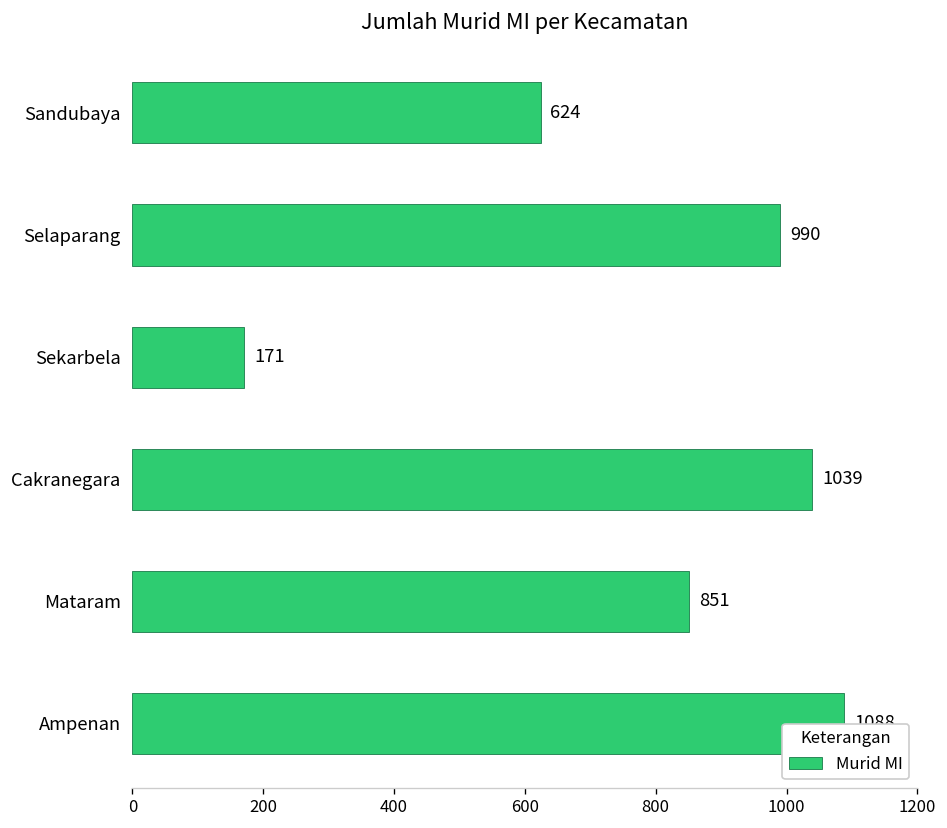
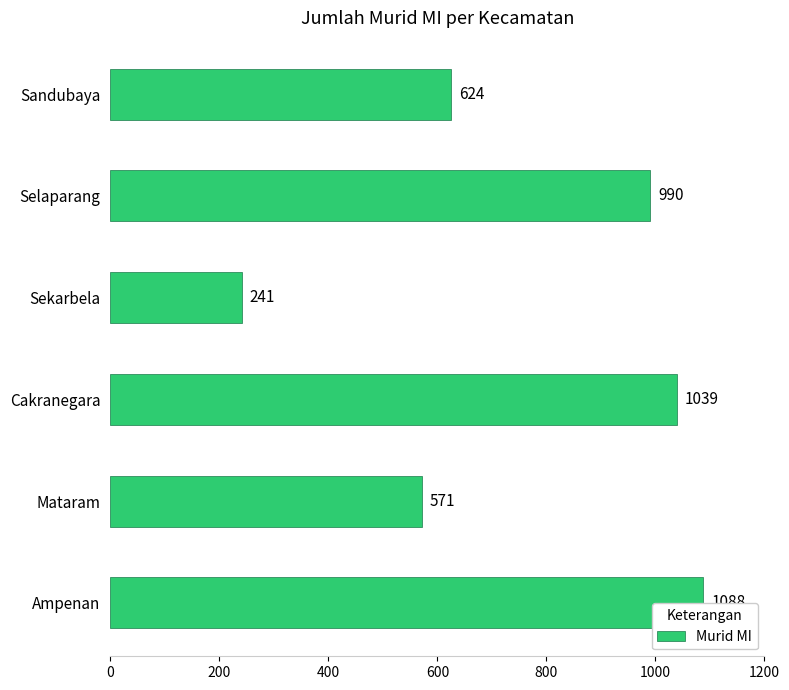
  {
    "Sandubaya": 624,
    "Selaparang": 990,
-   "Sekarbela": 171,
+   "Sekarbela": 241,
    "Cakranegara": 1039,
-   "Mataram": 851
+   "Mataram": 571
  }
